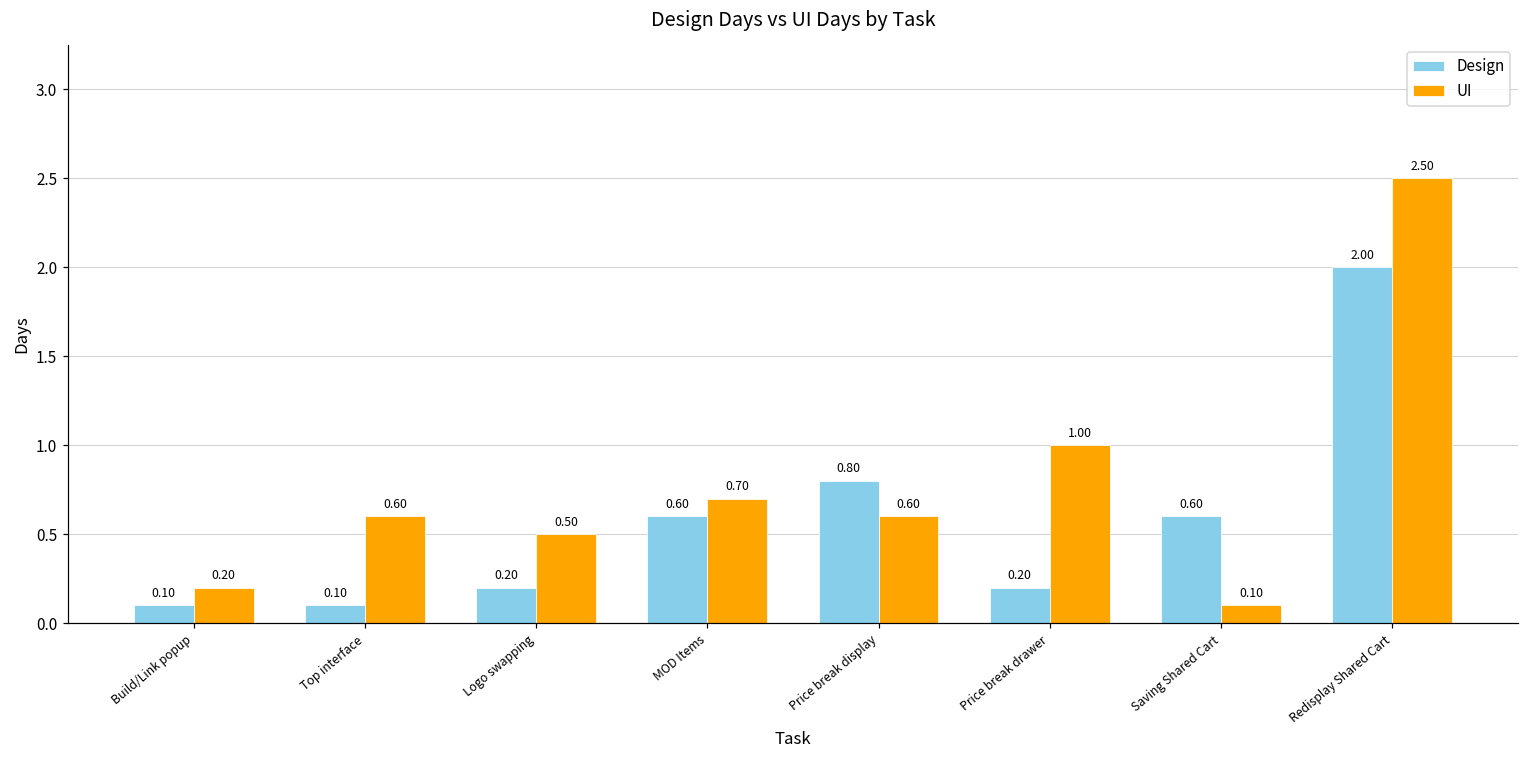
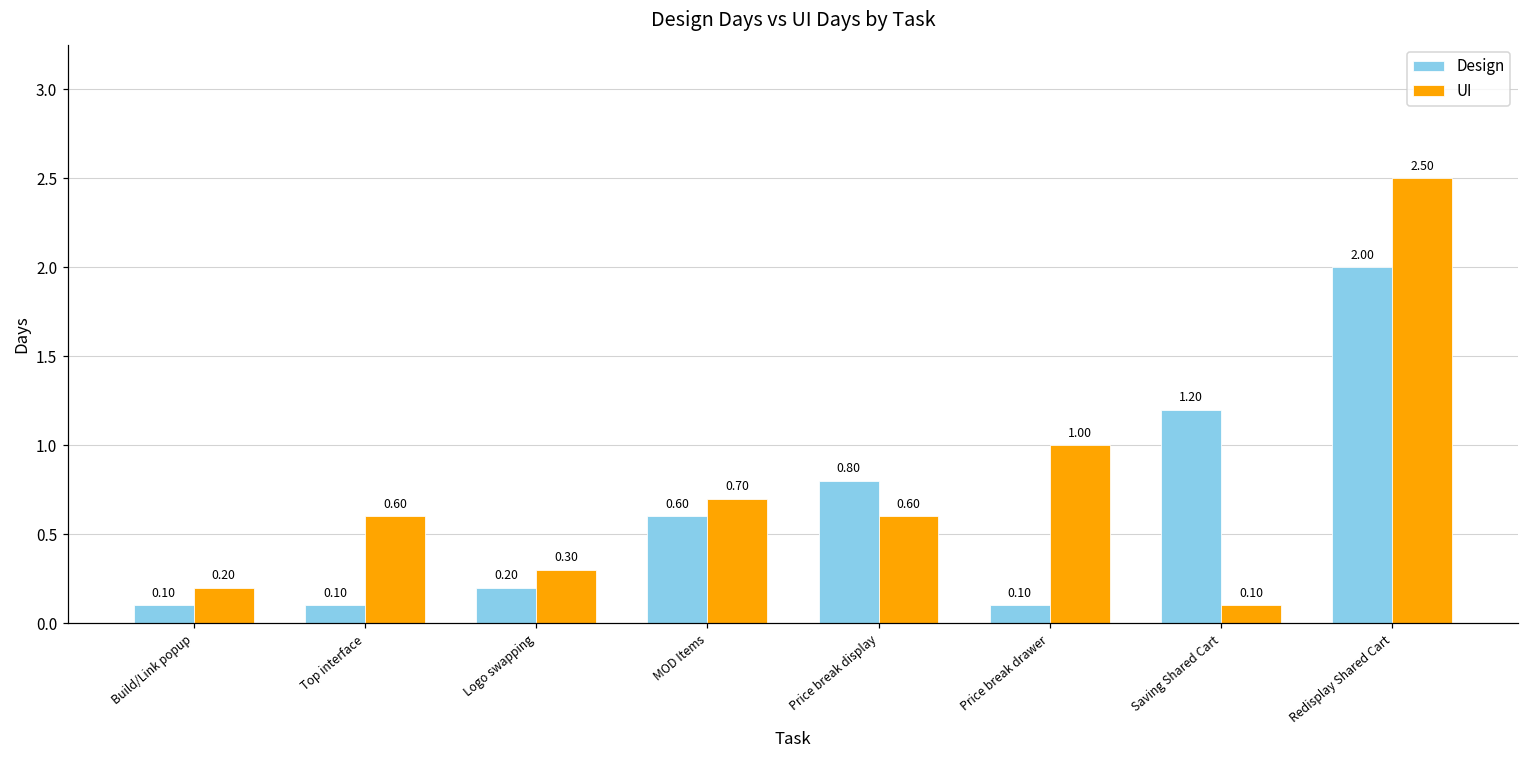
  {
    "Design": {
      "Build/Link popup": 0.10,
      "Top interface": 0.10,
      "Logo swapping": 0.20,
      "MOD Items": 0.60,
      "Price break display": 0.80,
-     "Price break drawer": 0.20,
-     "Saving Shared Cart": 0.60,
+     "Price break drawer": 0.10,
+     "Saving Shared Cart": 1.20,
      "Redisplay Shared Cart": 2.00
    },
    "UI": {
      "Build/Link popup": 0.20,
      "Top interface": 0.60,
-     "Logo swapping": 0.50,
+     "Logo swapping": 0.30,
      "MOD Items": 0.70,
      "Price break display": 0.60,
      "Price break drawer": 1.00,
      "Saving Shared Cart": 0.10,
      "Redisplay Shared Cart": 2.50
    }
  }
